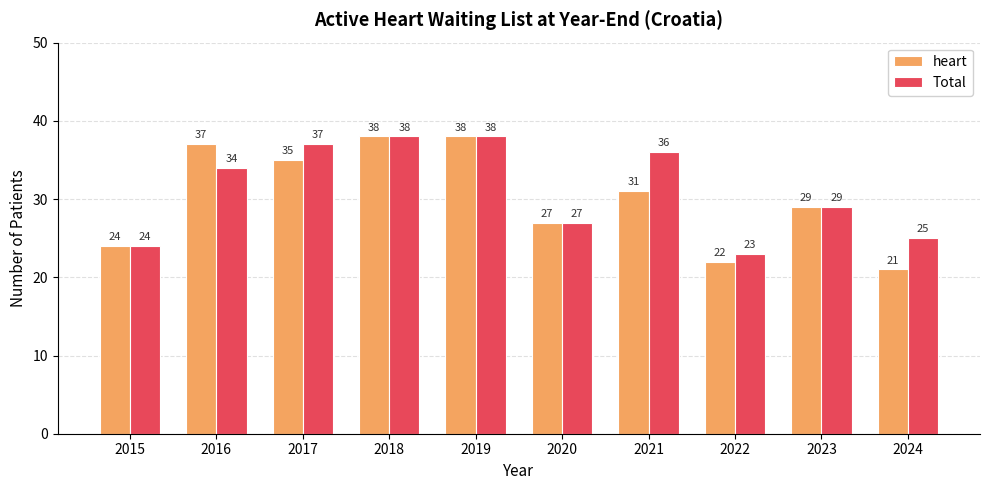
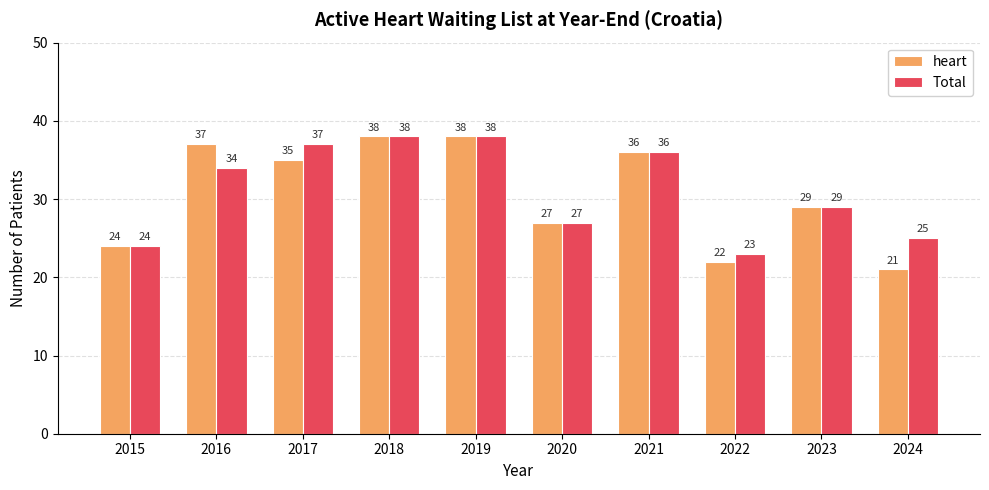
  {
    "heart": {
      "2015": 24,
      "2016": 37,
      "2017": 35,
      "2018": 38,
      "2019": 38,
      "2020": 27,
-     "2021": 31,
+     "2021": 36,
      "2022": 22,
      "2023": 29,
      "2024": 21
    },
    "Total": {
      "2015": 24,
      "2016": 34,
      "2017": 37,
      "2018": 38,
      "2019": 38,
      "2020": 27,
      "2021": 36,
      "2022": 23,
      "2023": 29,
      "2024": 25
    }
  }
